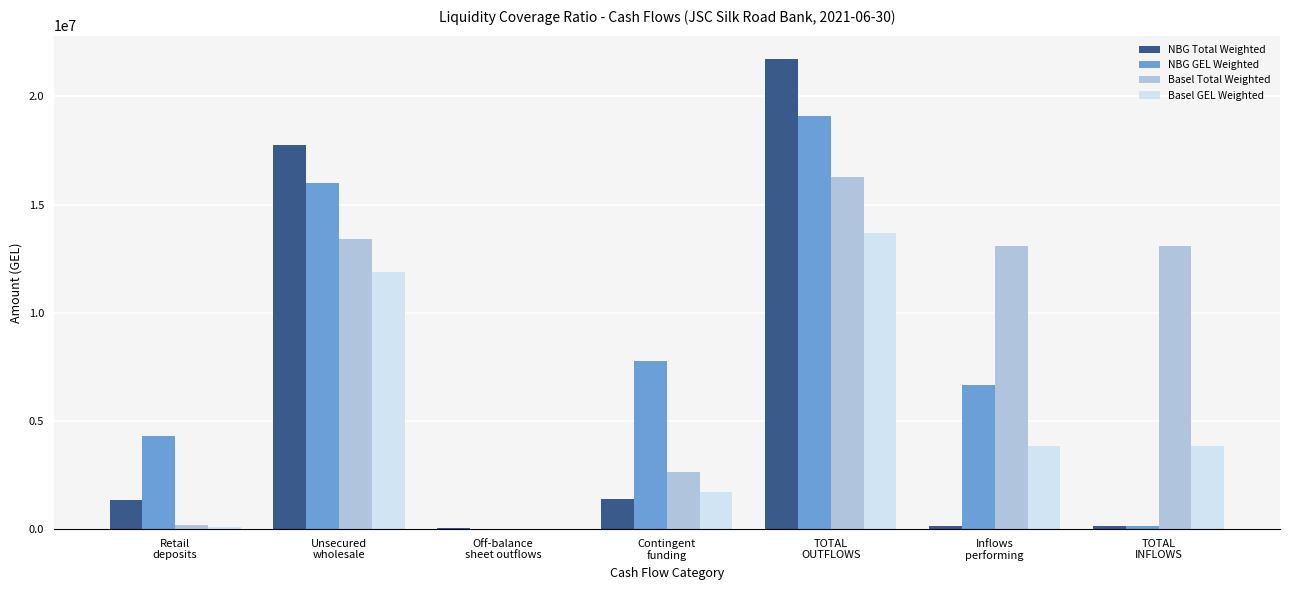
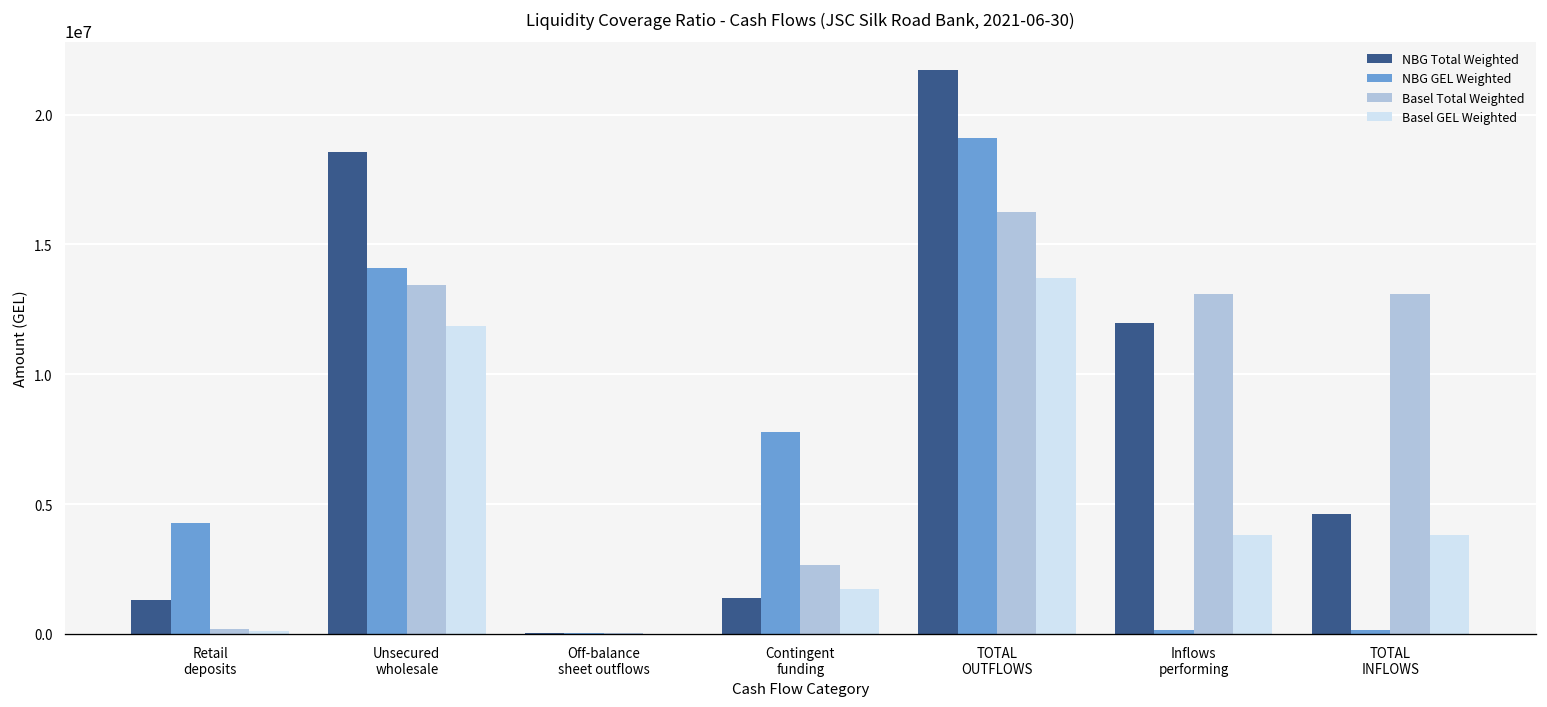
  {
    "NBG Total Weighted": {
      "Retail deposits": 1300000,
-     "Unsecured wholesale": 17700000,
+     "Unsecured wholesale": 18600000,
      "Contingent funding": 1400000,
      "TOTAL OUTFLOWS": 21700000,
-     "Inflows performing": 200000,
-     "TOTAL INFLOWS": 200000
+     "Inflows performing": 12000000,
+     "TOTAL INFLOWS": 4600000
    },
    "NBG GEL Weighted": {
      "Retail deposits": 4300000,
-     "Unsecured wholesale": 16000000,
+     "Unsecured wholesale": 14100000,
      "Contingent funding": 7800000,
      "TOTAL OUTFLOWS": 19100000,
-     "Inflows performing": 6700000,
+     "Inflows performing": 100000,
      "TOTAL INFLOWS": 100000
    }
  }
